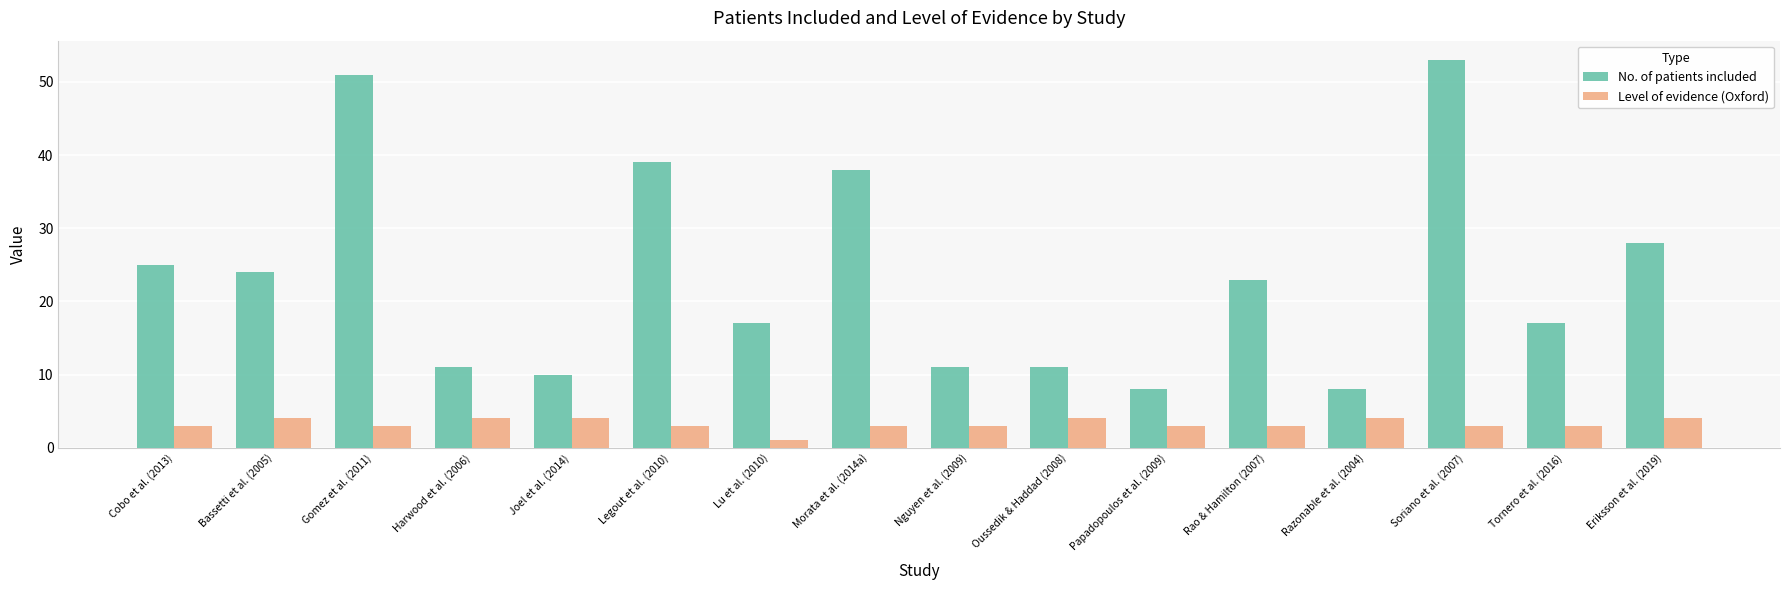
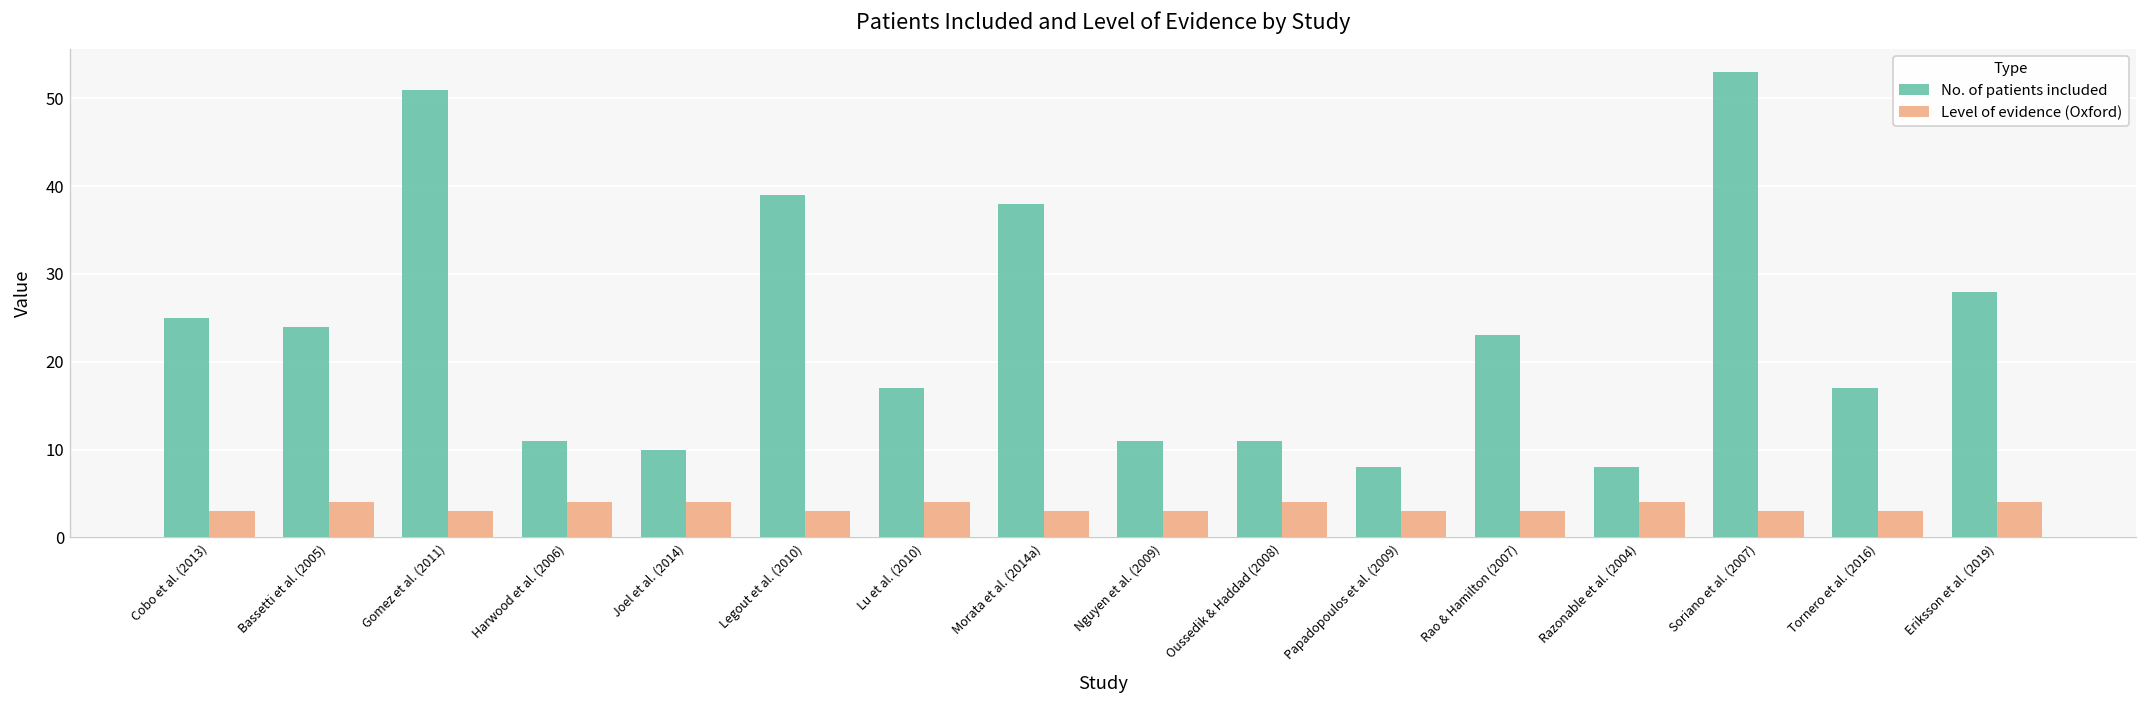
  {
    "No. of patients included": {
      "Cobo et al. (2013)": 25,
      "Bassetti et al. (2005)": 24,
      "Gomez et al. (2011)": 51,
      "Harwood et al. (2006)": 11,
      "Joel et al. (2014)": 10,
      "Legout et al. (2010)": 39,
      "Lu et al. (2010)": 17,
      "Morata et al. (2014a)": 38,
      "Nguyen et al. (2009)": 11,
      "Oussedik & Haddad (2008)": 11,
      "Papadopoulos et al. (2009)": 8,
      "Rao & Hamilton (2007)": 23,
      "Razonable et al. (2004)": 8,
      "Soriano et al. (2007)": 53,
      "Tornero et al. (2016)": 17,
      "Eriksson et al. (2019)": 28
    },
    "Level of evidence (Oxford)": {
      "Cobo et al. (2013)": 3,
      "Bassetti et al. (2005)": 4,
      "Gomez et al. (2011)": 3,
      "Harwood et al. (2006)": 4,
      "Joel et al. (2014)": 4,
      "Legout et al. (2010)": 3,
-     "Lu et al. (2010)": 1,
+     "Lu et al. (2010)": 4,
      "Morata et al. (2014a)": 3,
      "Nguyen et al. (2009)": 3,
      "Oussedik & Haddad (2008)": 4,
      "Papadopoulos et al. (2009)": 3,
      "Rao & Hamilton (2007)": 3,
      "Razonable et al. (2004)": 4,
      "Soriano et al. (2007)": 3,
      "Tornero et al. (2016)": 3,
      "Eriksson et al. (2019)": 4
    }
  }
